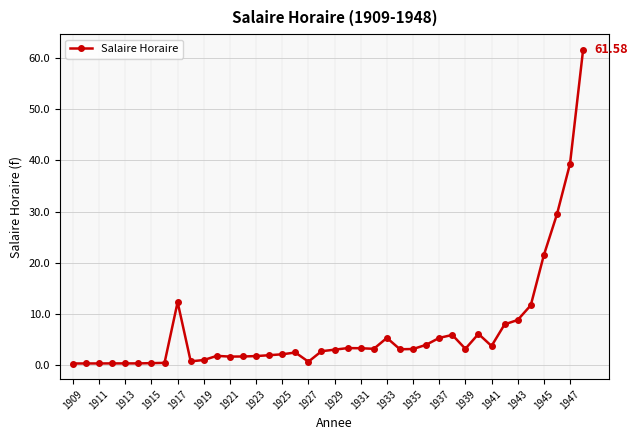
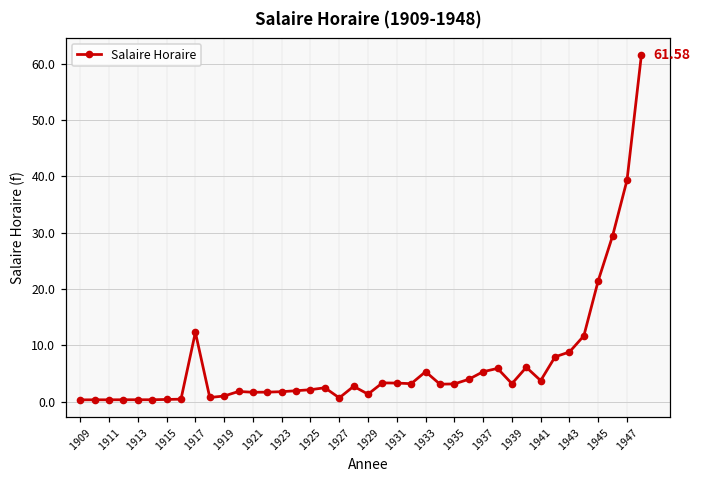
  {
    "1909": 0,
    "1911": 0,
    "1913": 0,
    "1915": 0,
    "1917": 12,
    "1919": 1,
    "1921": 2,
    "1923": 2,
    "1925": 2,
    "1927": 1,
-   "1929": 3,
+   "1929": 1,
    "1931": 3,
    "1933": 5,
    "1935": 3,
    "1937": 5,
    "1939": 3,
    "1941": 4,
    "1943": 9,
    "1945": 21,
    "1947": 39
  }
